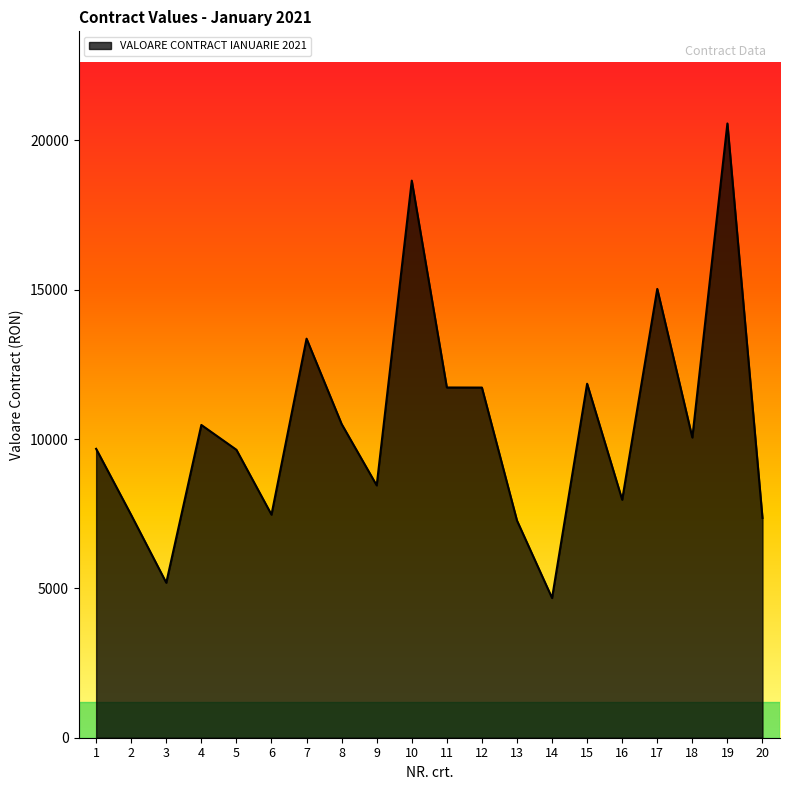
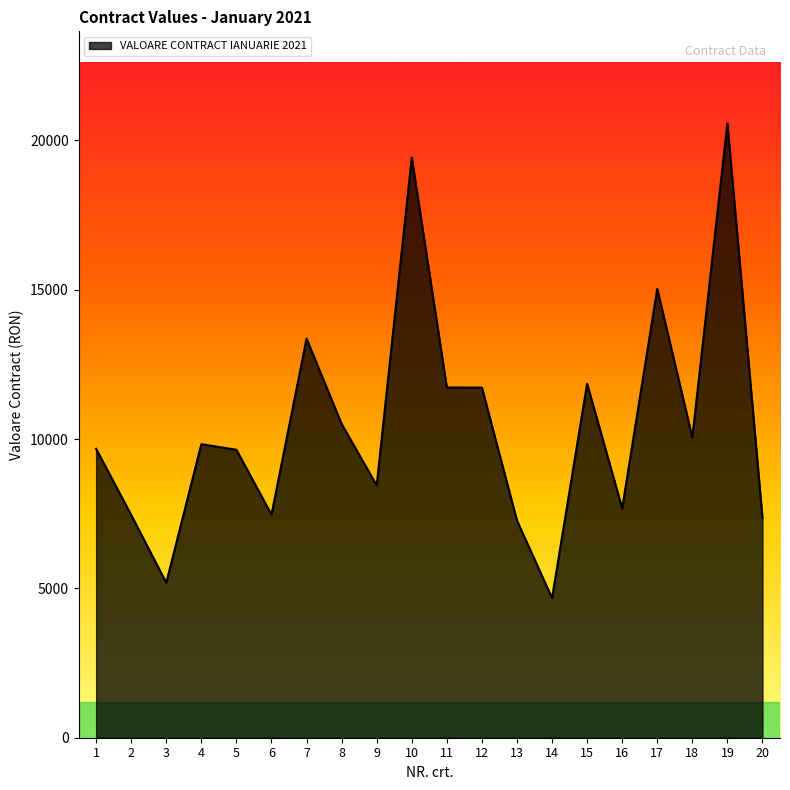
  {
    "1": 9700,
    "2": 7500,
    "3": 5200,
-   "4": 10500,
+   "4": 9800,
    "5": 9600,
    "6": 7500,
    "7": 13400,
    "8": 10500,
    "9": 8400,
-   "10": 18700,
+   "10": 19400,
    "11": 11700,
    "12": 11700,
    "13": 7300,
    "14": 4700,
    "15": 11900,
-   "16": 8000,
+   "16": 7700,
    "17": 15000,
    "18": 10100,
    "19": 20600,
    "20": 7400
  }
